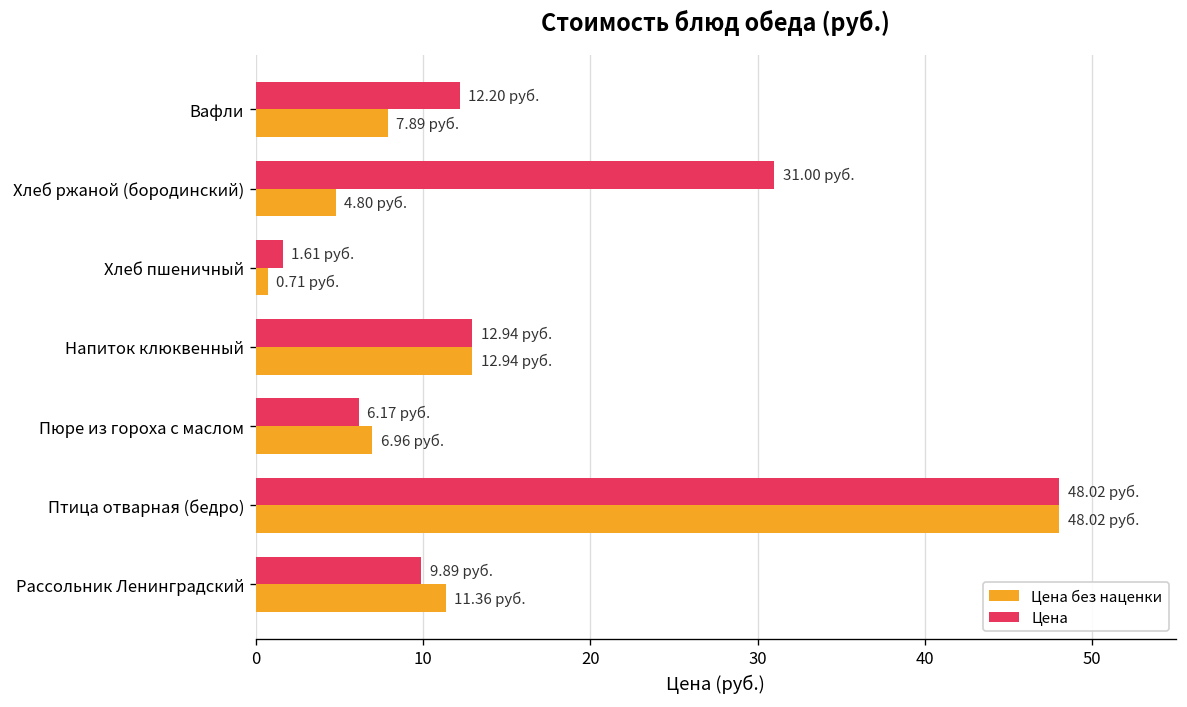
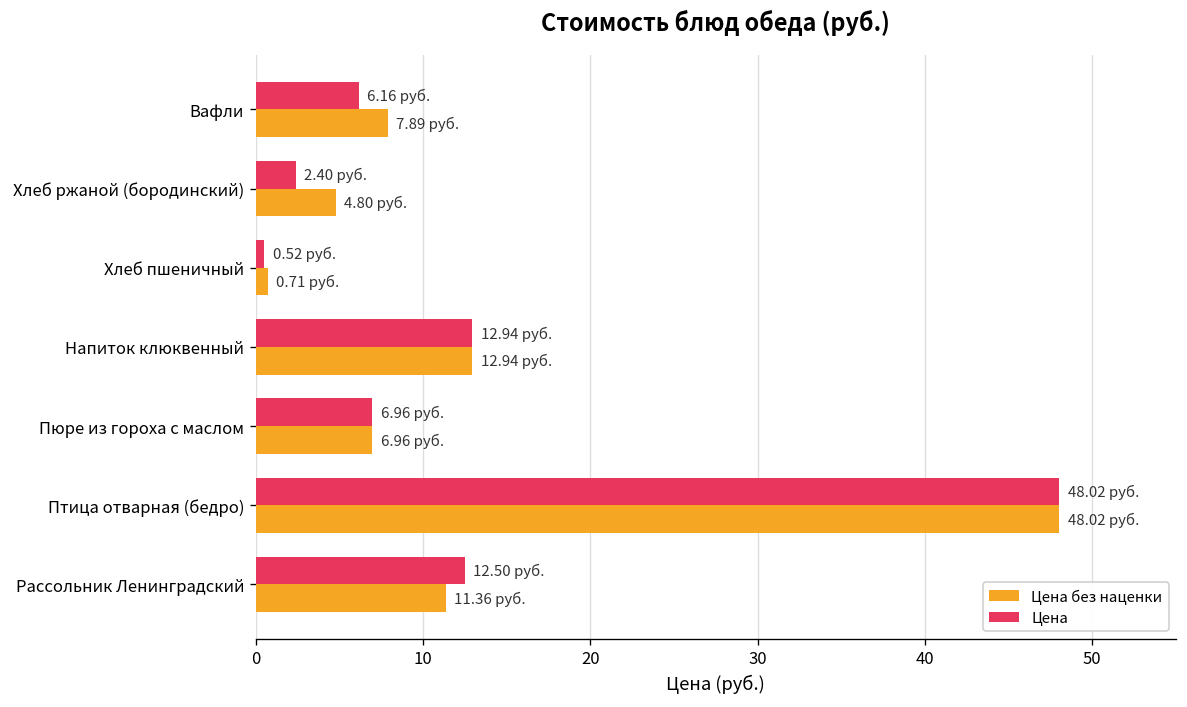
  {
    "Цена без наценки": {
      "Вафли": 7.89,
      "Хлеб ржаной (бородинский)": 4.80,
      "Хлеб пшеничный": 0.71,
      "Напиток клюквенный": 12.94,
      "Пюре из гороха с маслом": 6.96,
      "Птица отварная (бедро)": 48.02,
      "Рассольник Ленинградский": 11.36
    },
    "Цена": {
-     "Вафли": 12.20,
-     "Хлеб ржаной (бородинский)": 31.00,
-     "Хлеб пшеничный": 1.61,
+     "Вафли": 6.16,
+     "Хлеб ржаной (бородинский)": 2.40,
+     "Хлеб пшеничный": 0.52,
      "Напиток клюквенный": 12.94,
-     "Пюре из гороха с маслом": 6.17,
+     "Пюре из гороха с маслом": 6.96,
      "Птица отварная (бедро)": 48.02,
-     "Рассольник Ленинградский": 9.89
+     "Рассольник Ленинградский": 12.50
    }
  }
